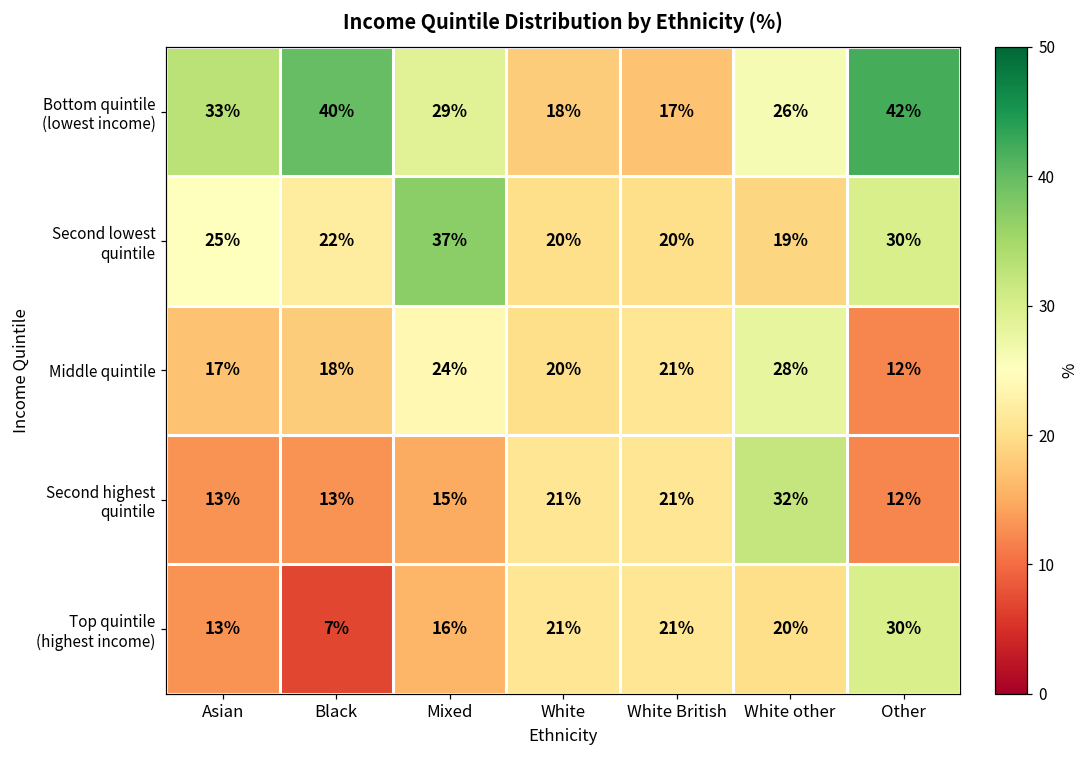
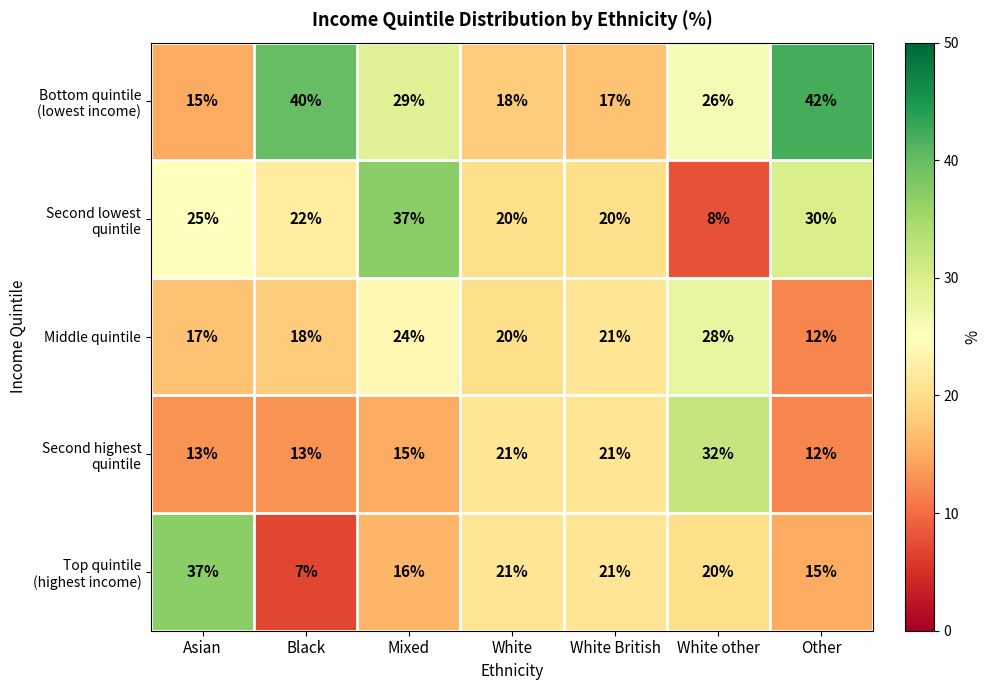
  {
    "Bottom quintile (lowest income)": {
-     "Asian": "33%",
+     "Asian": "15%",
      "Black": "40%",
      "Mixed": "29%",
      "White": "18%",
      "White British": "17%",
      "White other": "26%",
      "Other": "42%"
    },
    "Second lowest quintile": {
      "Asian": "25%",
      "Black": "22%",
      "Mixed": "37%",
      "White": "20%",
      "White British": "20%",
-     "White other": "19%",
+     "White other": "8%",
      "Other": "30%"
    },
    "Middle quintile": {
      "Asian": "17%",
      "Black": "18%",
      "Mixed": "24%",
      "White": "20%",
      "White British": "21%",
      "White other": "28%",
      "Other": "12%"
    },
    "Second highest quintile": {
      "Asian": "13%",
      "Black": "13%",
      "Mixed": "15%",
      "White": "21%",
      "White British": "21%",
      "White other": "32%",
      "Other": "12%"
    },
    "Top quintile (highest income)": {
-     "Asian": "13%",
+     "Asian": "37%",
      "Black": "7%",
      "Mixed": "16%",
      "White": "21%",
      "White British": "21%",
      "White other": "20%",
-     "Other": "30%"
+     "Other": "15%"
    }
  }
